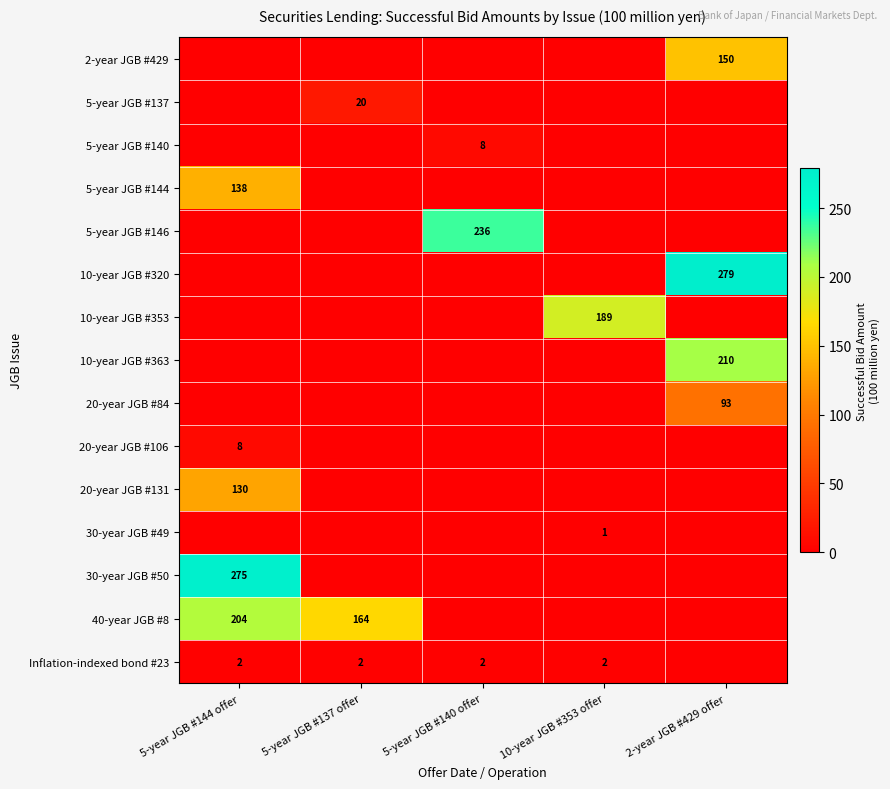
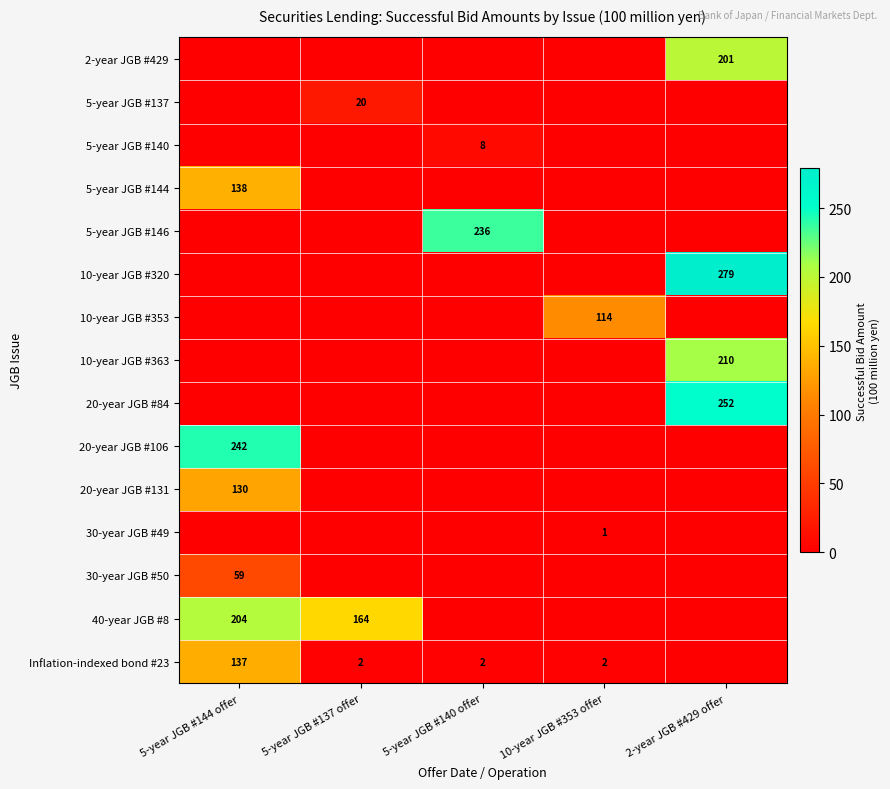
  {
    "2-year JGB #429": {
-     "2-year JGB #429 offer": 150
+     "2-year JGB #429 offer": 201
    },
    "5-year JGB #137": {
      "5-year JGB #137 offer": 20
    },
    "5-year JGB #140": {
      "5-year JGB #140 offer": 8
    },
    "5-year JGB #144": {
      "5-year JGB #144 offer": 138
    },
    "5-year JGB #146": {
      "5-year JGB #140 offer": 236
    },
    "10-year JGB #320": {
      "2-year JGB #429 offer": 279
    },
    "10-year JGB #353": {
-     "10-year JGB #353 offer": 189
+     "10-year JGB #353 offer": 114
    },
    "10-year JGB #363": {
      "2-year JGB #429 offer": 210
    },
    "20-year JGB #84": {
-     "2-year JGB #429 offer": 93
+     "2-year JGB #429 offer": 252
    },
    "20-year JGB #106": {
-     "5-year JGB #144 offer": 8
+     "5-year JGB #144 offer": 242
    },
    "20-year JGB #131": {
      "5-year JGB #144 offer": 130
    },
    "30-year JGB #49": {
      "10-year JGB #353 offer": 1
    },
    "30-year JGB #50": {
-     "5-year JGB #144 offer": 275
+     "5-year JGB #144 offer": 59
    },
    "40-year JGB #8": {
      "5-year JGB #144 offer": 204,
      "5-year JGB #137 offer": 164
    },
    "Inflation-indexed bond #23": {
-     "5-year JGB #144 offer": 2,
+     "5-year JGB #144 offer": 137,
      "5-year JGB #137 offer": 2,
      "5-year JGB #140 offer": 2,
      "10-year JGB #353 offer": 2
    }
  }
